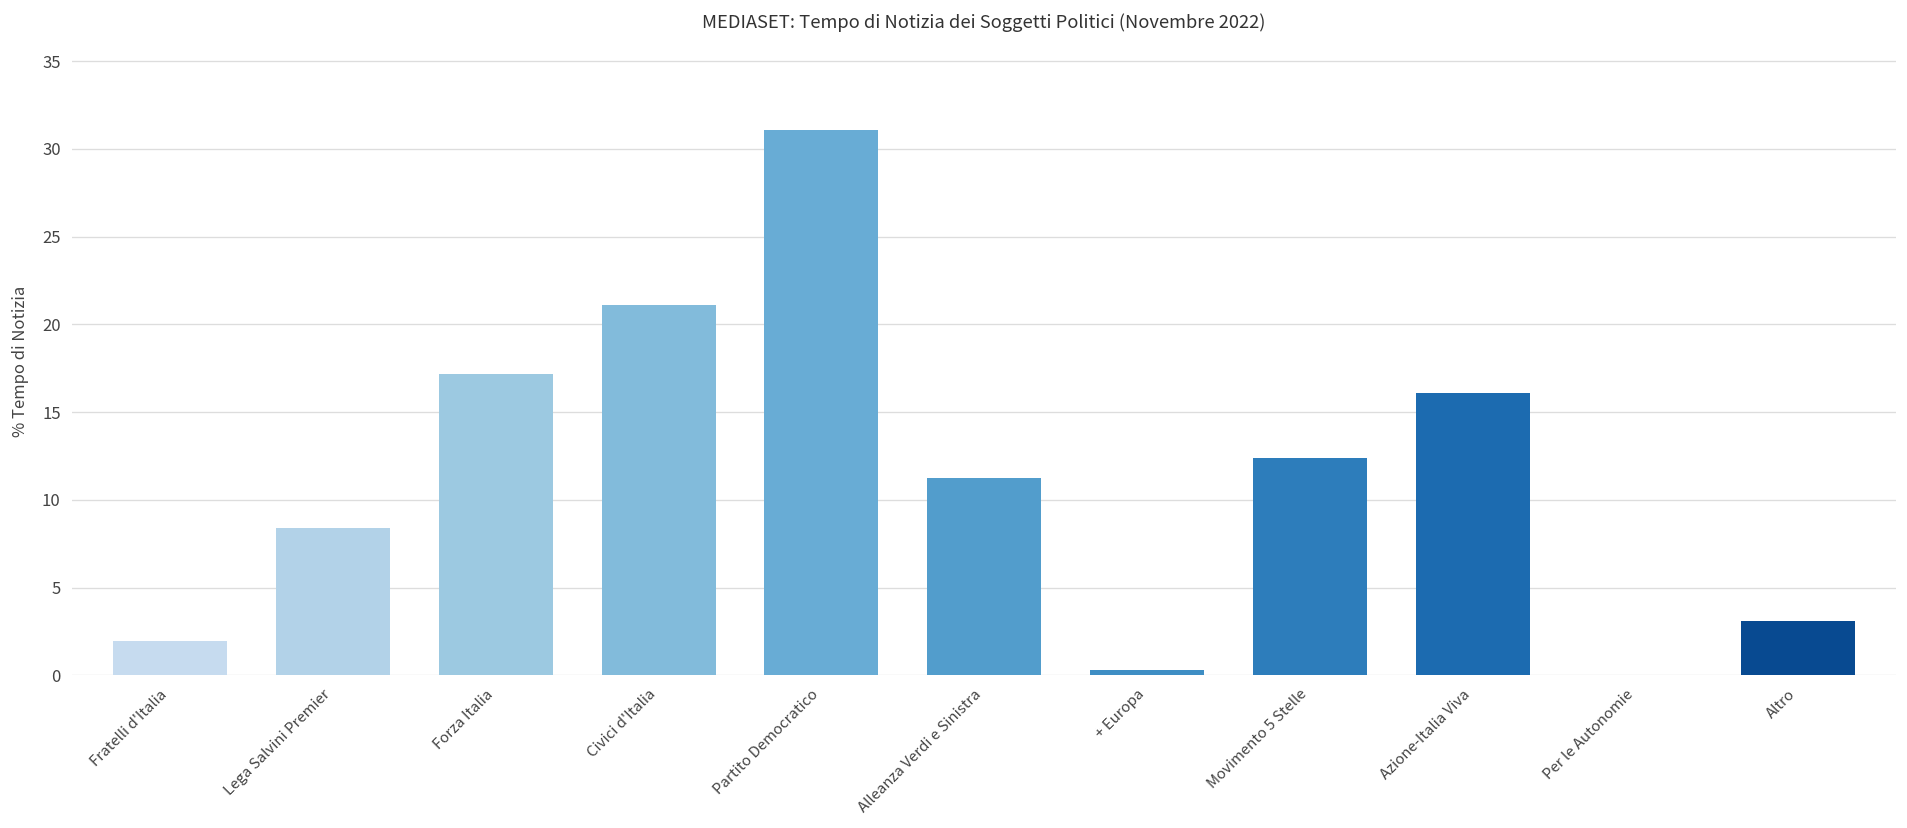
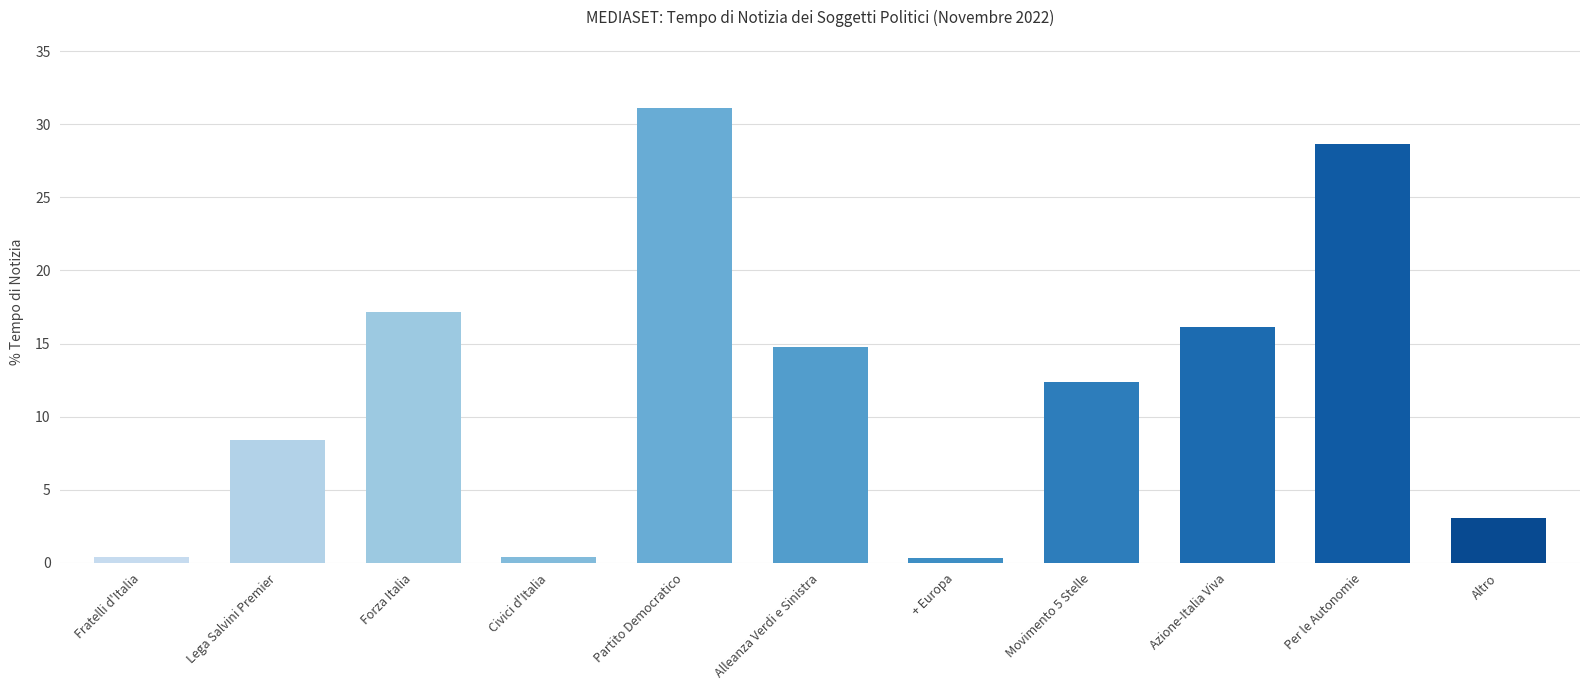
  {
-   "Fratelli d'Italia": 2.0,
+   "Fratelli d'Italia": 0.4,
    "Lega Salvini Premier": 8.4,
    "Forza Italia": 17.2,
-   "Civici d'Italia": 21.1,
+   "Civici d'Italia": 0.4,
    "Partito Democratico": 31.1,
-   "Alleanza Verdi e Sinistra": 11.3,
+   "Alleanza Verdi e Sinistra": 14.8,
    "+ Europa": 0.3,
    "Movimento 5 Stelle": 12.4,
    "Azione-Italia Viva": 16.1,
-   "Per le Autonomie": 0.0,
+   "Per le Autonomie": 28.6,
    "Altro": 3.1
  }
